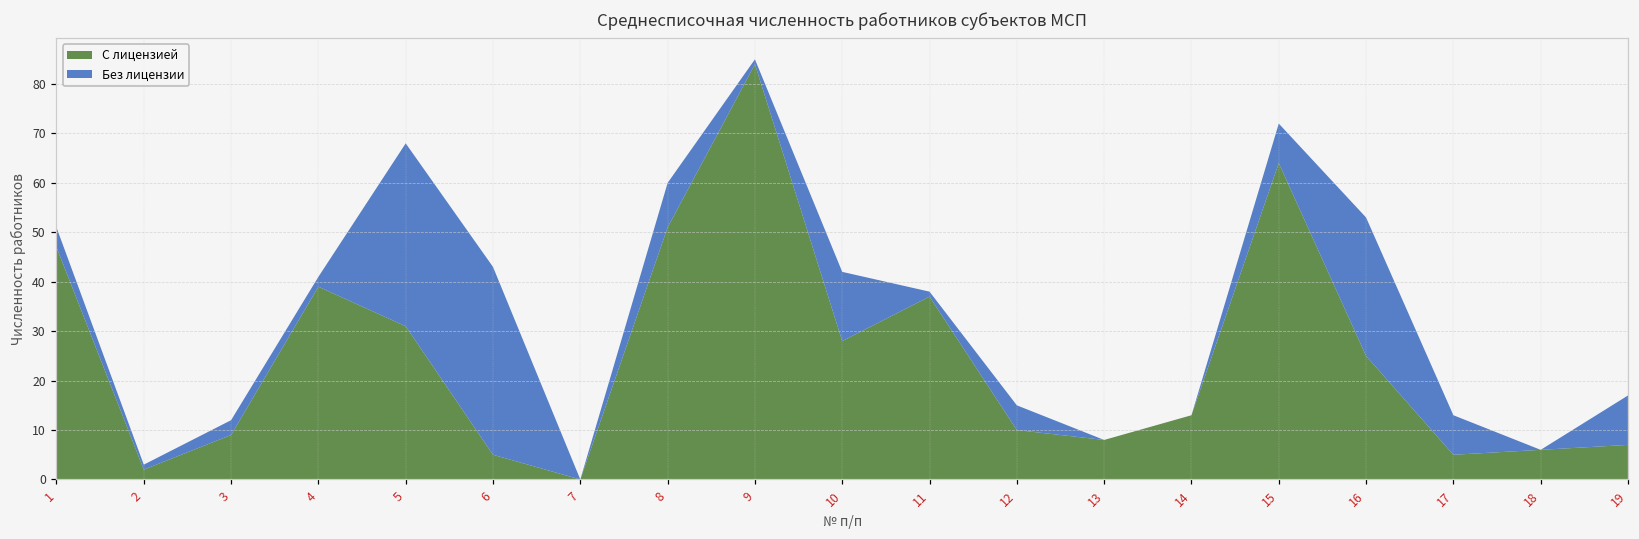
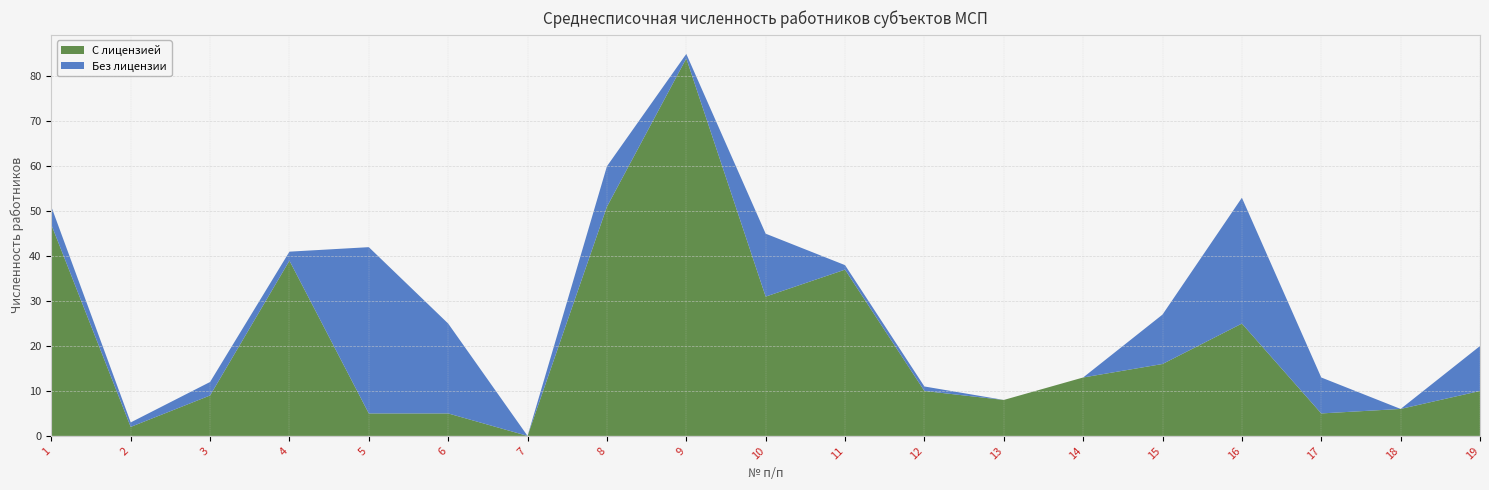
  {
    "С лицензией": {
      "1": 47,
      "2": 2,
      "3": 9,
      "4": 39,
-     "5": 31,
+     "5": 5,
      "6": 5,
      "8": 51,
      "9": 84,
-     "10": 28,
+     "10": 31,
      "11": 37,
      "12": 10,
-     "15": 64,
+     "15": 16,
      "16": 25,
      "17": 5,
-     "19": 7
+     "19": 10
    },
    "Без лицензии": {
      "1": 4,
      "2": 1,
      "3": 3,
      "4": 2,
      "5": 37,
-     "6": 38,
+     "6": 20,
      "8": 9,
      "9": 1,
      "10": 14,
      "11": 1,
-     "12": 5,
-     "15": 8,
+     "12": 1,
+     "15": 11,
      "16": 28,
      "17": 8,
      "19": 10
    }
  }
